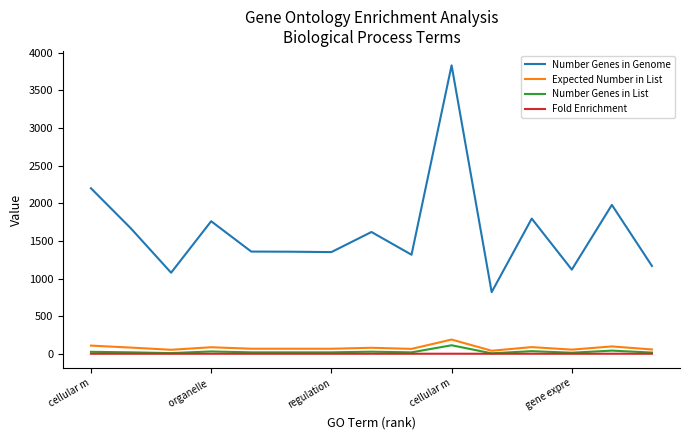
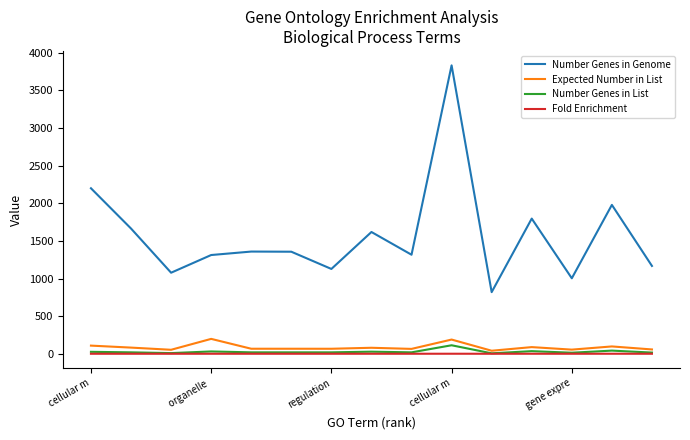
  {
    "Number Genes in Genome": {
-     "organelle": 1800,
-     "regulation": 1400,
-     "gene expre": 1100
+     "organelle": 1300,
+     "regulation": 1100,
+     "gene expre": 1000
    },
    "Expected Number in List": {
-     "organelle": 100,
+     "organelle": 200,
      "regulation": 100,
      "gene expre": 100
    }
  }
